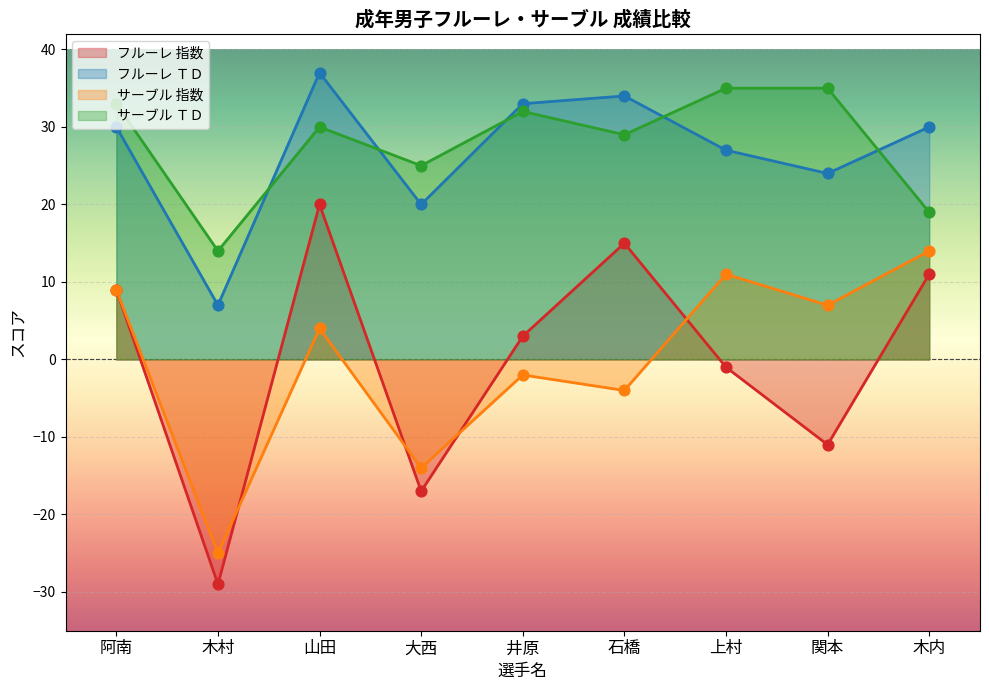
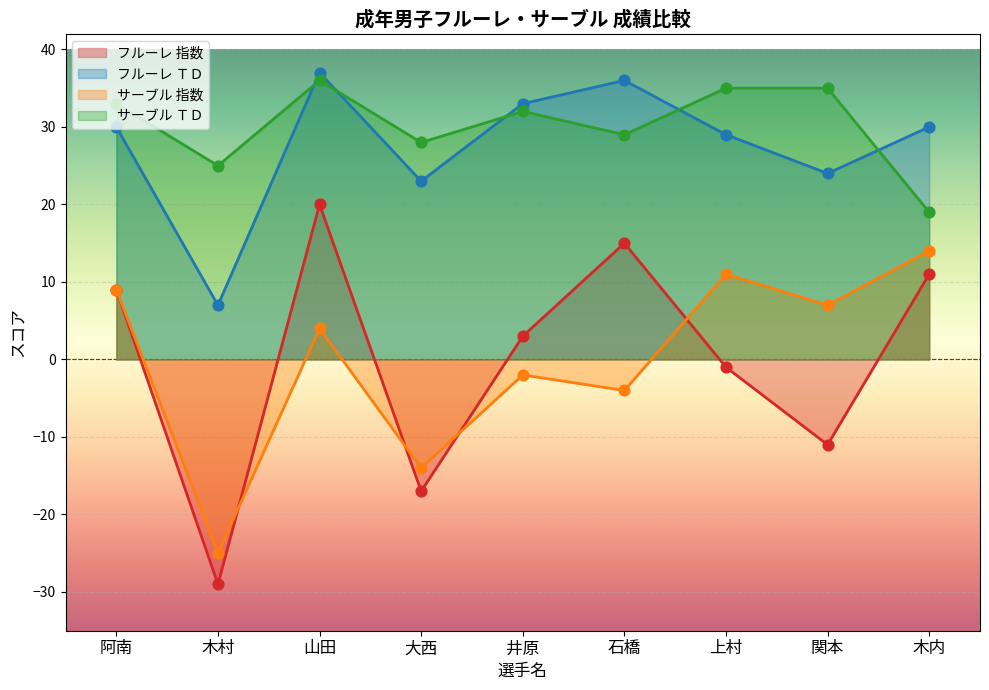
  {
    "フルーレ ＴＤ": {
      "木村": 7,
      "山田": 37,
-     "大西": 20,
+     "大西": 23,
      "井原": 33,
-     "石橋": 34,
-     "上村": 27,
+     "石橋": 36,
+     "上村": 29,
      "関本": 24,
      "木内": 30
    },
    "サーブル ＴＤ": {
-     "木村": 14,
-     "山田": 30,
-     "大西": 25,
+     "木村": 25,
+     "山田": 36,
+     "大西": 28,
      "井原": 32,
      "石橋": 29,
      "上村": 35,
      "関本": 35,
      "木内": 19
    }
  }
